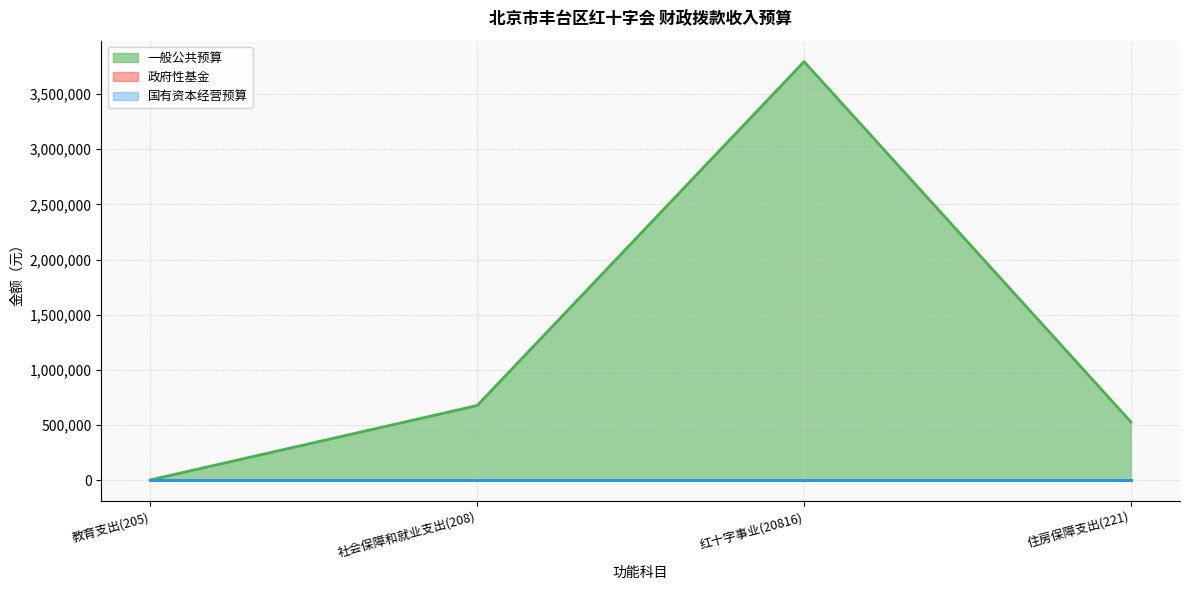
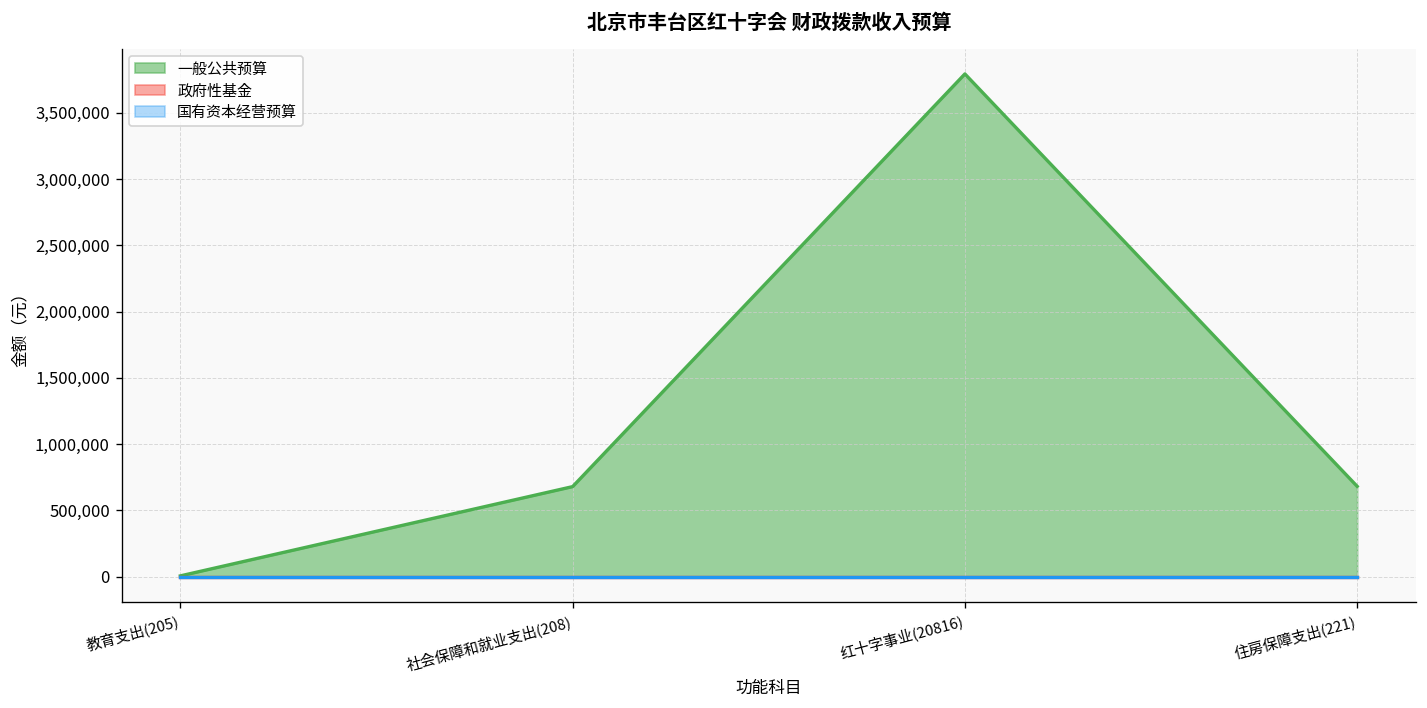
  {
    "一般公共预算": {
      "社会保障和就业支出(208)": "680,000",
      "红十字事业(20816)": "3,790,000",
-     "住房保障支出(221)": "530,000"
+     "住房保障支出(221)": "680,000"
    },
    "国有资本经营预算": {
      "社会保障和就业支出(208)": "0",
      "红十字事业(20816)": "0",
      "住房保障支出(221)": "0"
    }
  }
